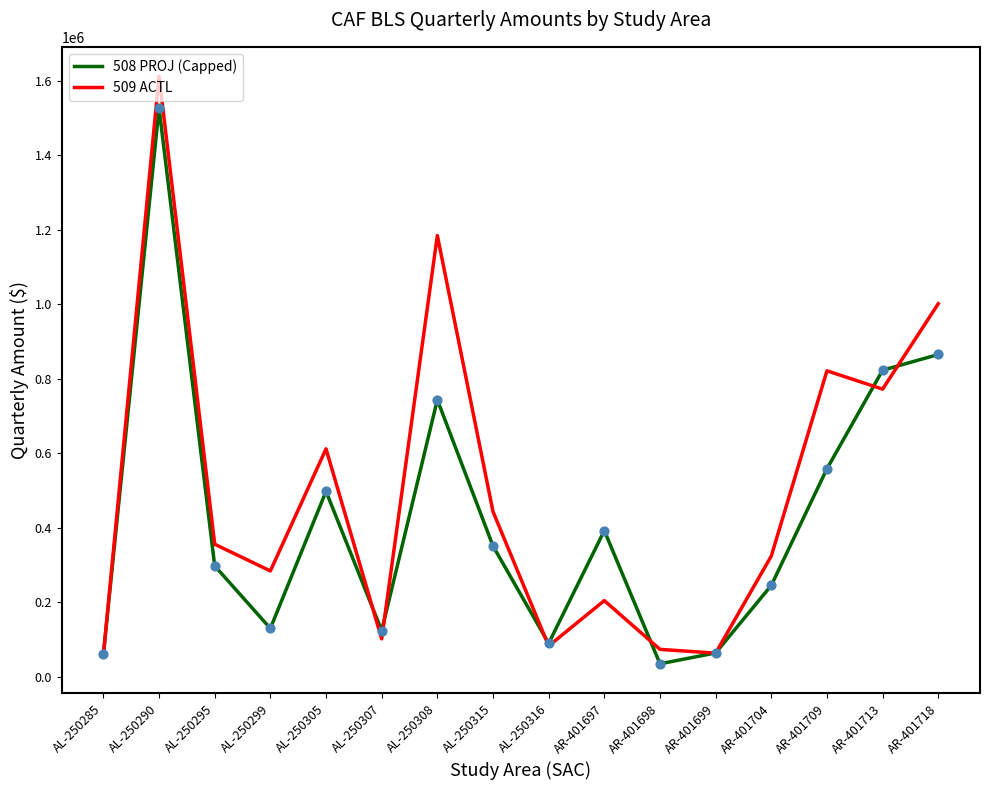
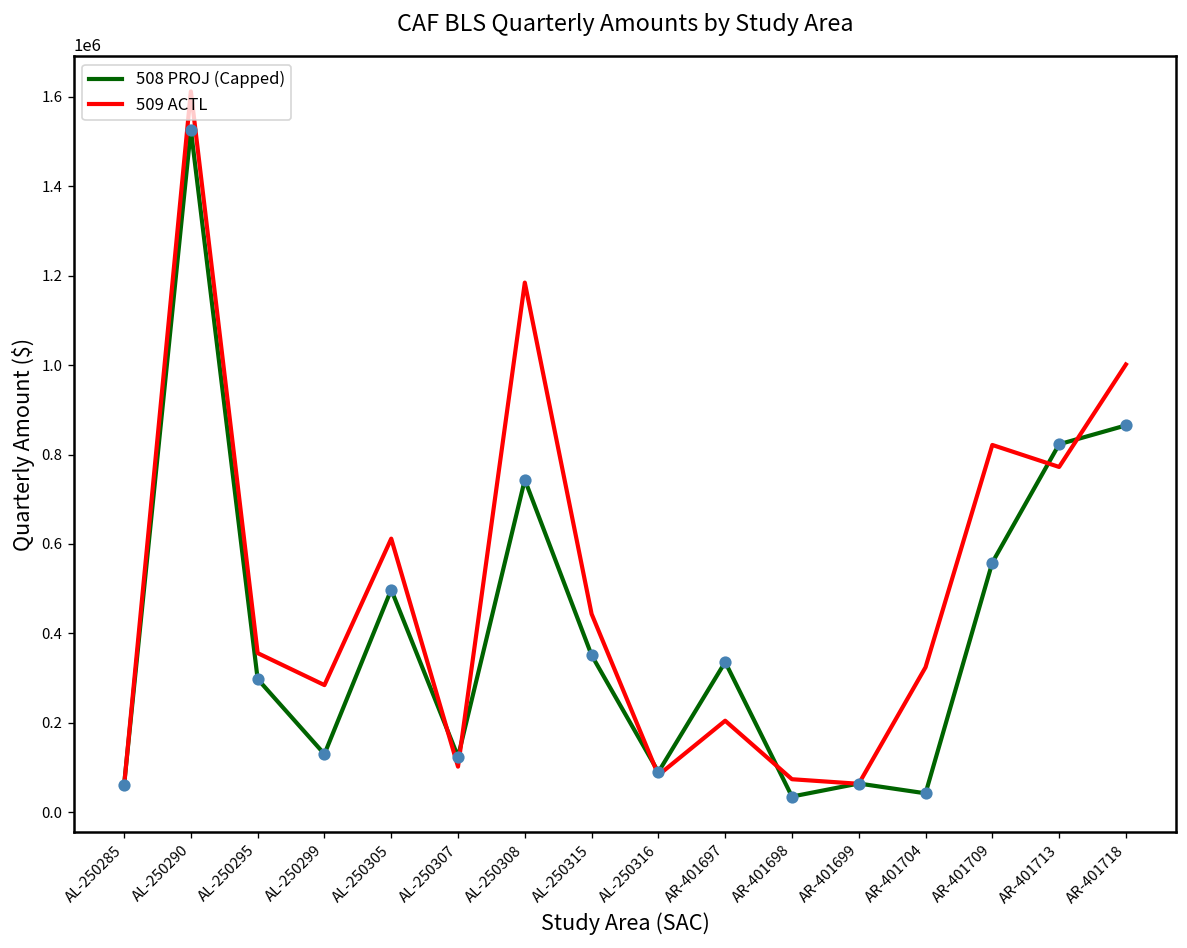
  {
    "508 PROJ (Capped)": {
      "AL-250290": 1530000,
      "AL-250295": 300000,
      "AL-250299": 130000,
      "AL-250305": 500000,
      "AL-250307": 120000,
      "AL-250308": 740000,
      "AL-250315": 350000,
-     "AR-401697": 390000,
+     "AR-401697": 340000,
      "AR-401698": 40000,
-     "AR-401704": 250000,
+     "AR-401704": 40000,
      "AR-401709": 560000,
      "AR-401713": 820000,
      "AR-401718": 870000
    },
    "509 ACTL": {
      "AL-250295": 360000,
      "AL-250299": 280000,
      "AL-250305": 610000,
      "AL-250307": 100000,
      "AL-250308": 1180000,
      "AL-250315": 440000,
      "AR-401697": 200000,
      "AR-401698": 70000,
      "AR-401704": 320000,
      "AR-401709": 820000,
      "AR-401713": 770000,
      "AR-401718": 1000000
    }
  }
